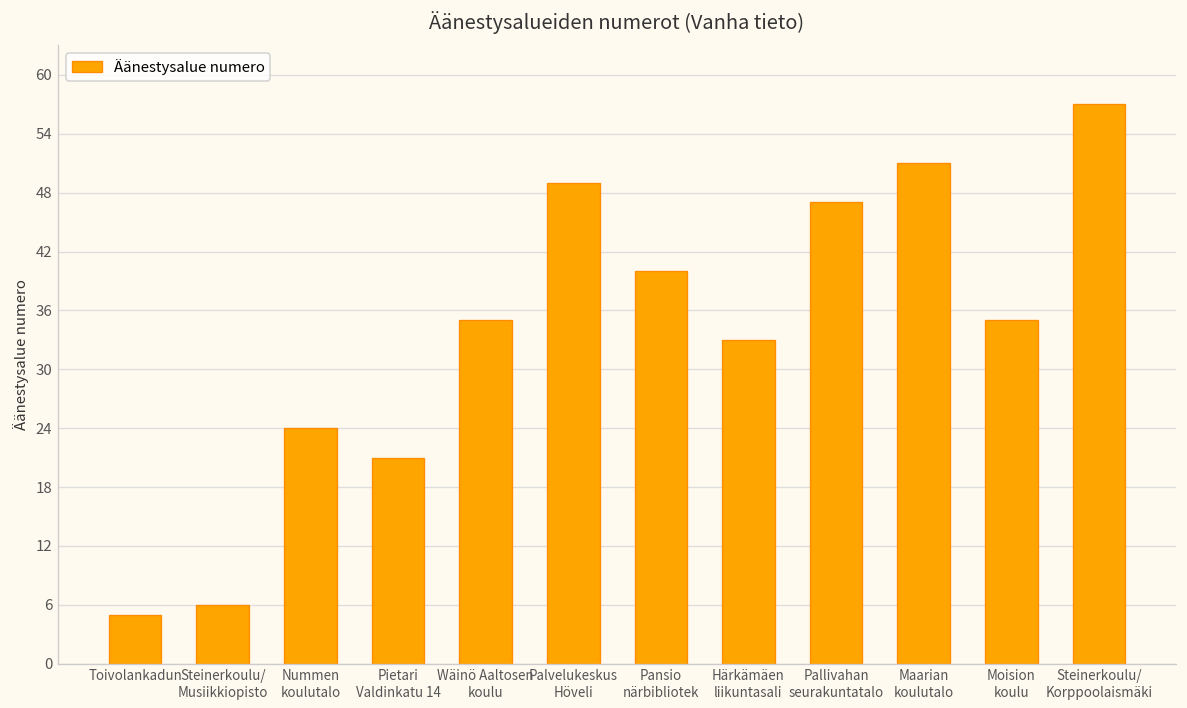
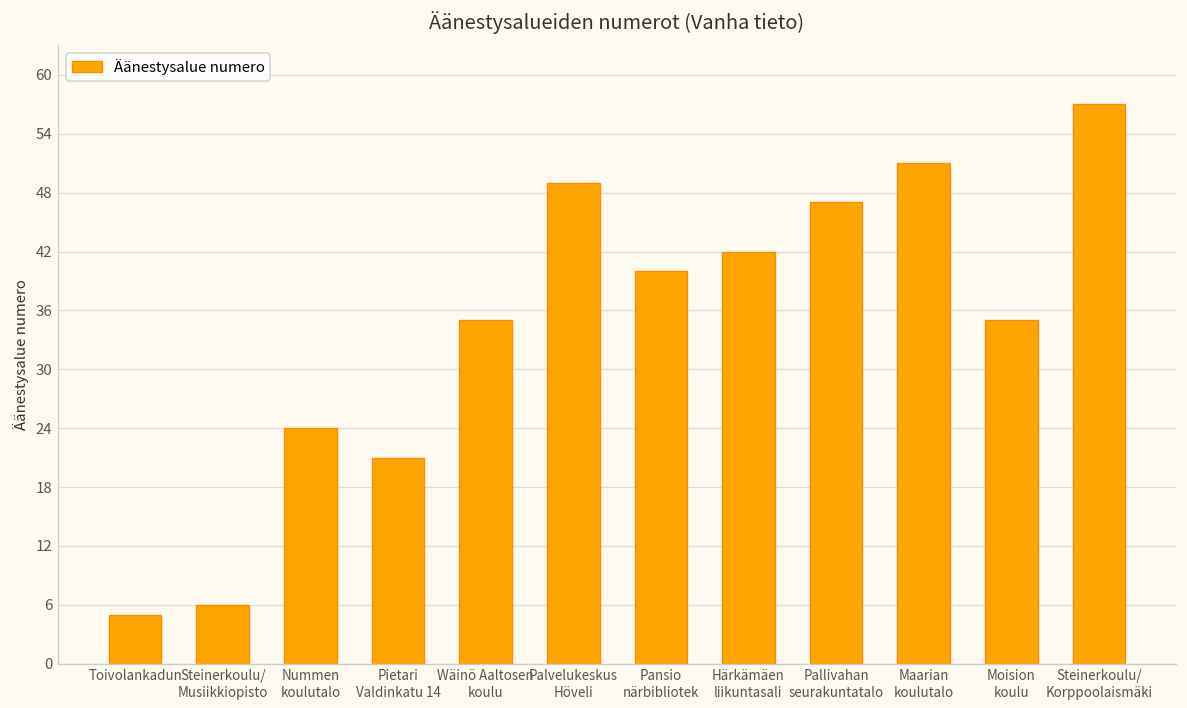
  {
    "Toivolankadun": 5,
    "Steinerkoulu/ Musiikkiopisto": 6,
    "Nummen koulutalo": 24,
    "Pietari Valdinkatu 14": 21,
    "Wäinö Aaltosen koulu": 35,
    "Palvelukeskus Höveli": 49,
    "Pansio närbibliotek": 40,
-   "Härkämäen liikuntasali": 33,
+   "Härkämäen liikuntasali": 42,
    "Pallivahan seurakuntatalo": 47,
    "Maarian koulutalo": 51,
    "Moision koulu": 35,
    "Steinerkoulu/ Korppoolaismäki": 57
  }
